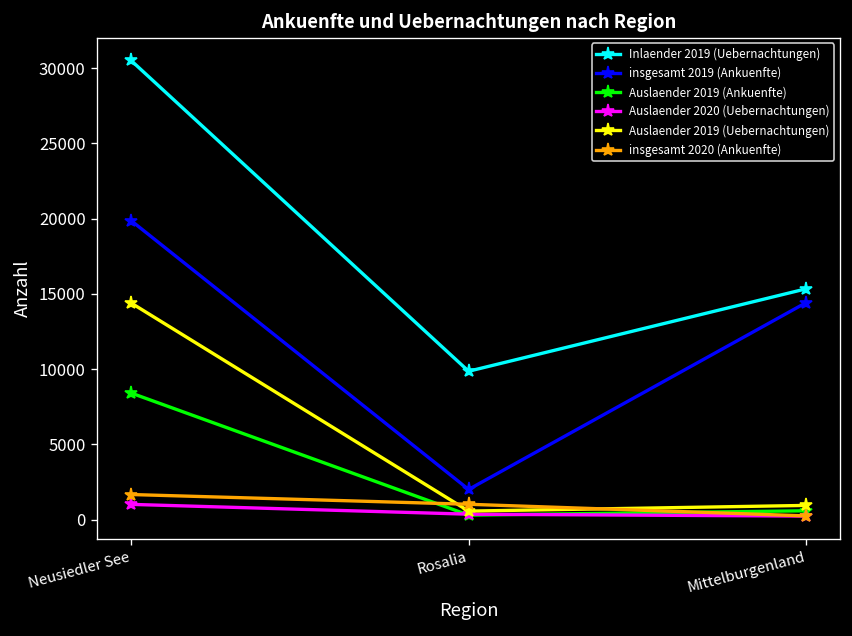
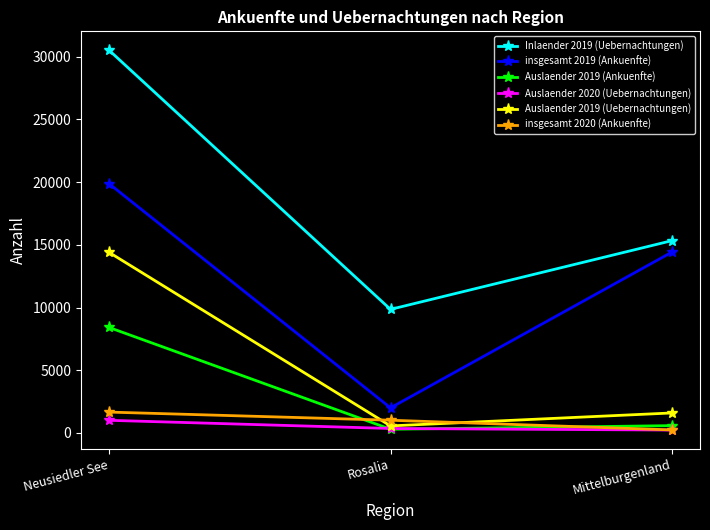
  {
    "Inlaender 2019 (Uebernachtungen)": {
      "Neusiedler See": 30500,
      "Rosalia": 9900,
      "Mittelburgenland": 15300
    },
    "insgesamt 2019 (Ankuenfte)": {
      "Neusiedler See": 19900,
      "Rosalia": 2000,
      "Mittelburgenland": 14400
    },
    "Auslaender 2019 (Ankuenfte)": {
      "Neusiedler See": 8400,
      "Mittelburgenland": 600
    },
    "Auslaender 2020 (Uebernachtungen)": {
      "Neusiedler See": 1000
    },
    "Auslaender 2019 (Uebernachtungen)": {
      "Neusiedler See": 14400,
      "Rosalia": 600,
-     "Mittelburgenland": 900
+     "Mittelburgenland": 1600
    },
    "insgesamt 2020 (Ankuenfte)": {
      "Neusiedler See": 1700,
      "Rosalia": 1000
    }
  }
